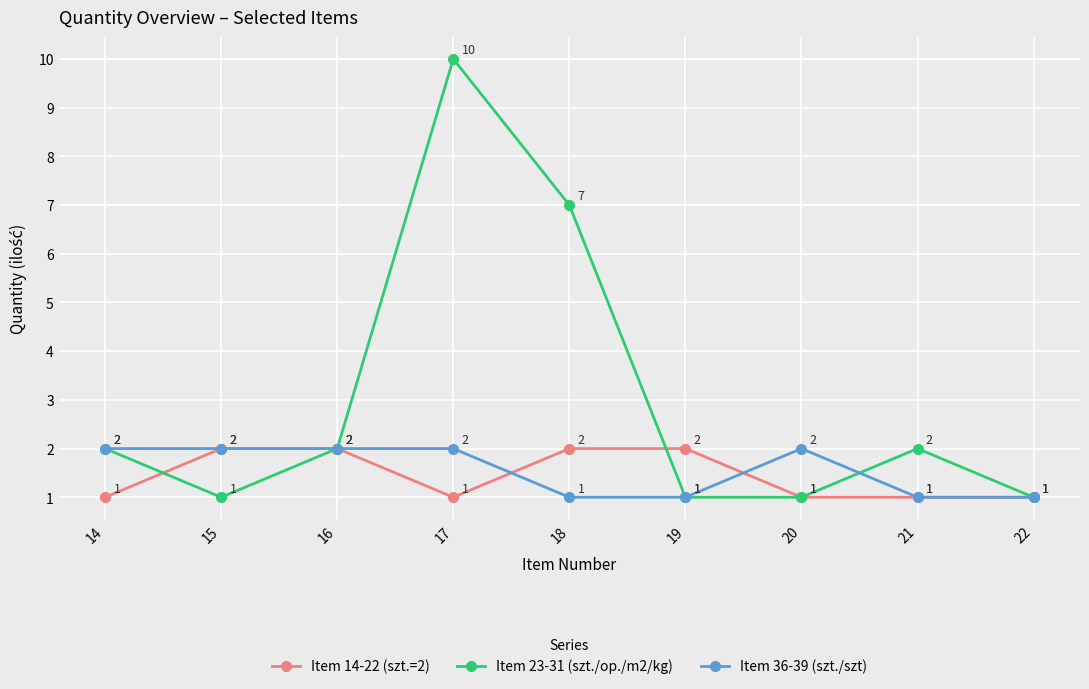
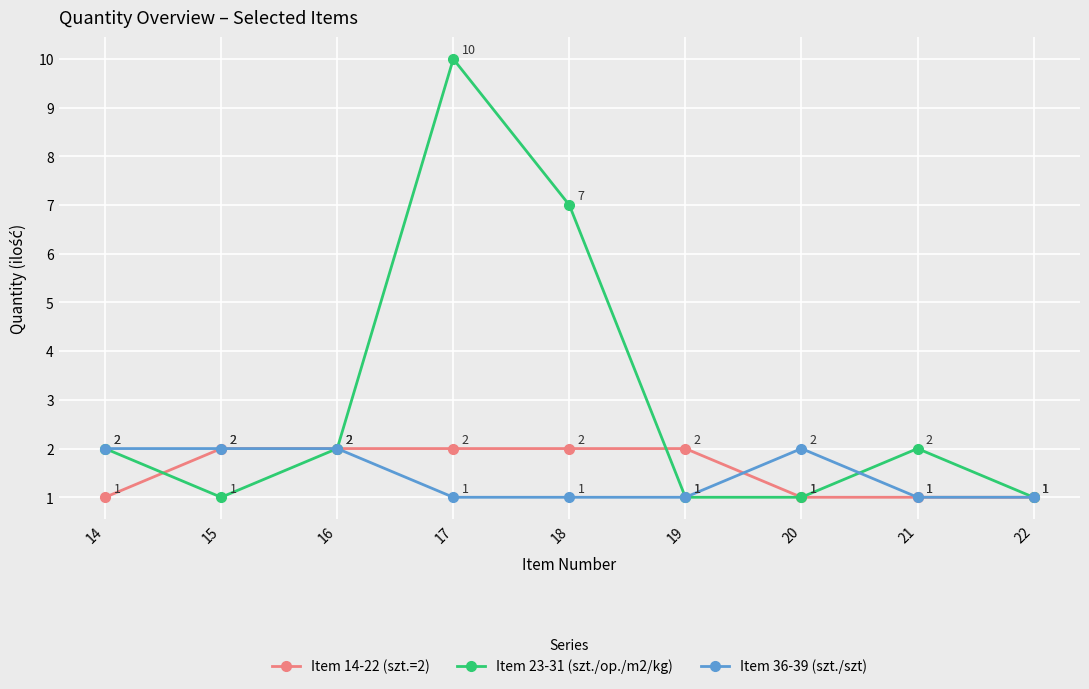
  {
    "Item 14-22 (szt.=2)": {
      "14": 1,
-     "17": 1,
+     "17": 2,
      "18": 2,
      "19": 2
    },
    "Item 23-31 (szt./op./m2/kg)": {
      "15": 1,
      "17": 10,
      "18": 7,
      "21": 2
    },
    "Item 36-39 (szt./szt)": {
-     "17": 2,
+     "17": 1,
      "18": 1,
      "20": 2
    }
  }
